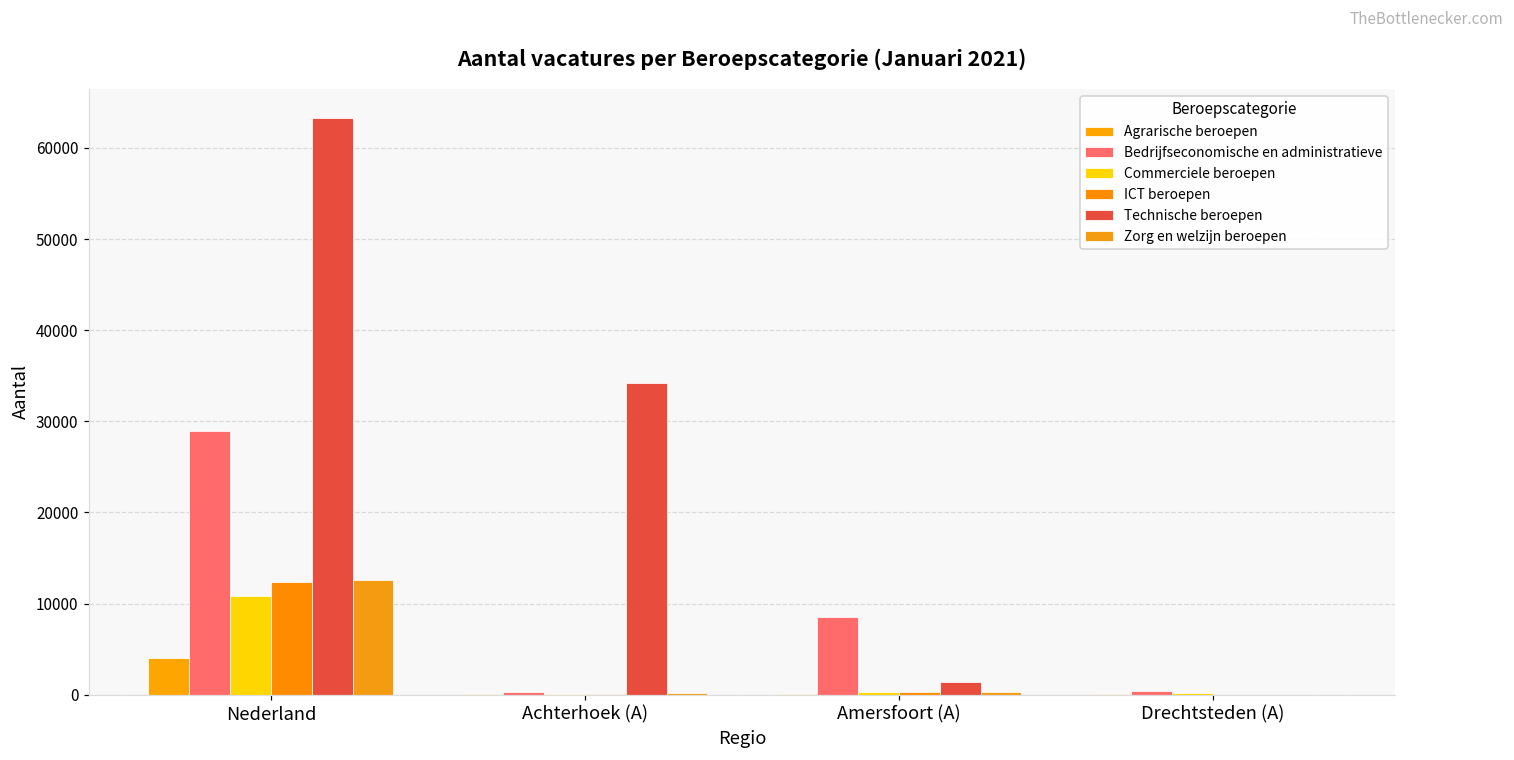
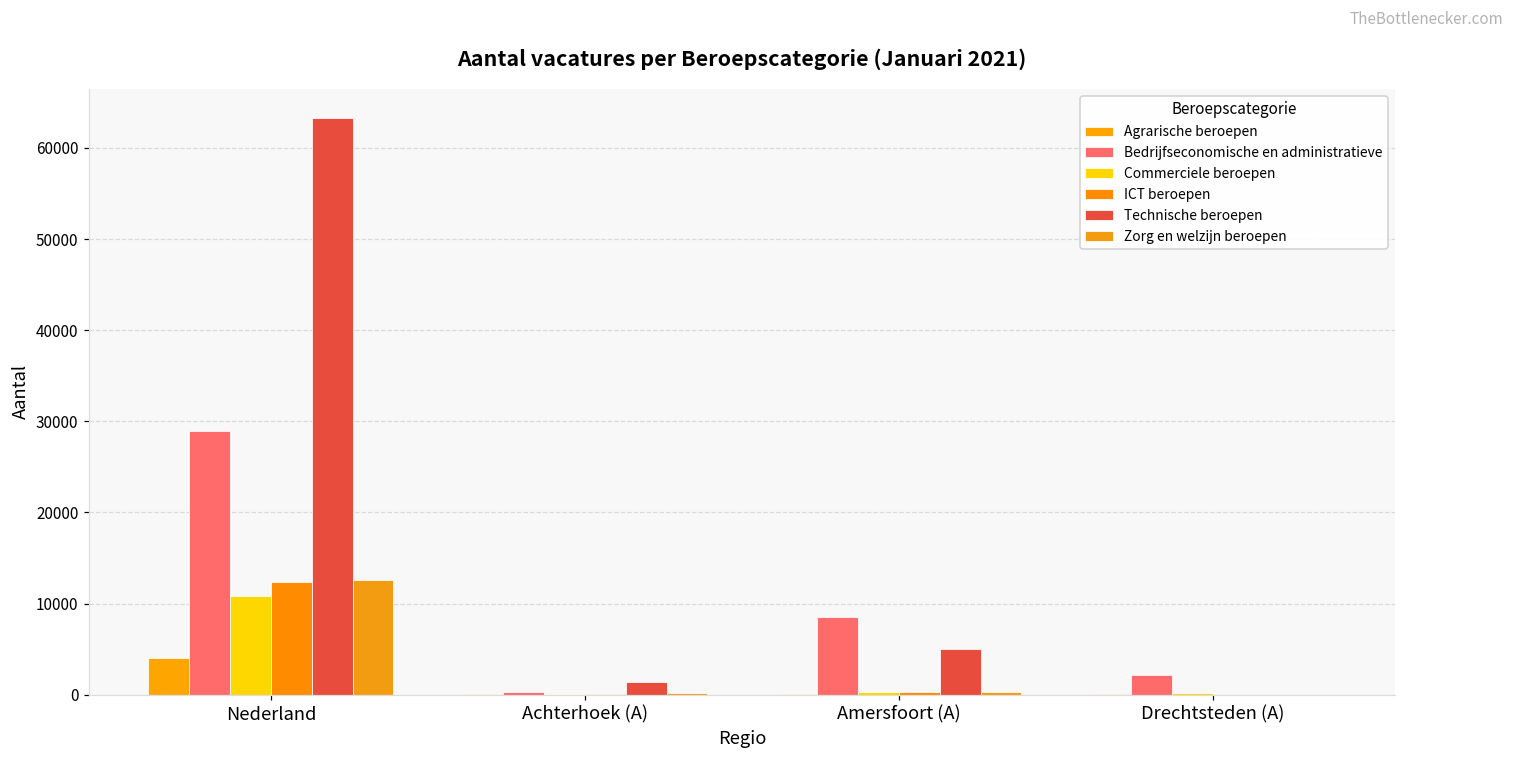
  {
    "Bedrijfseconomische en administratieve": {
      "Nederland": 29000,
      "Amersfoort (A)": 9000,
-     "Drechtsteden (A)": 0
+     "Drechtsteden (A)": 2000
    },
    "Technische beroepen": {
      "Nederland": 63000,
-     "Achterhoek (A)": 34000,
-     "Amersfoort (A)": 1000,
+     "Achterhoek (A)": 1000,
+     "Amersfoort (A)": 5000,
      "Drechtsteden (A)": 0
    }
  }
